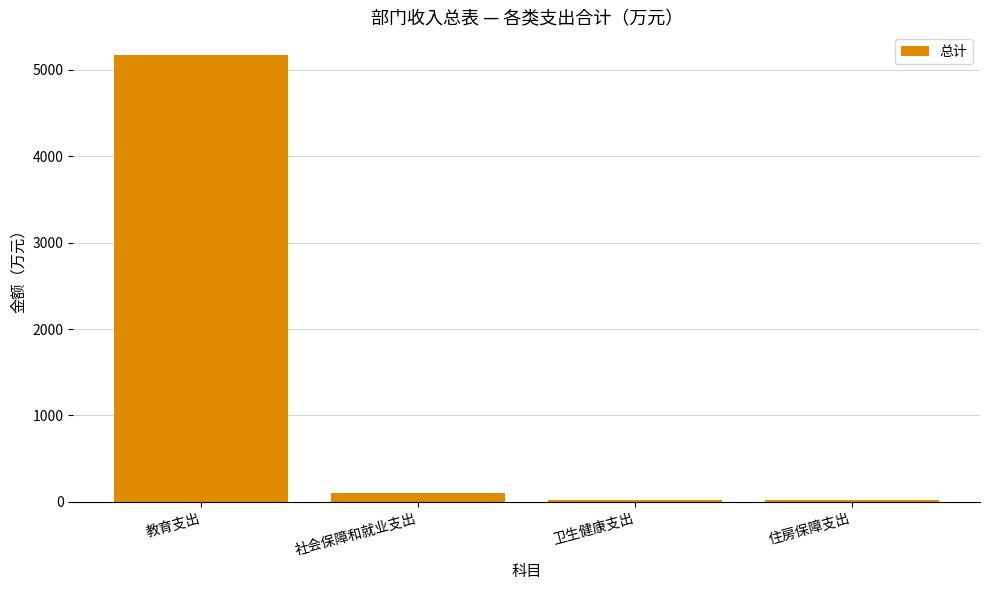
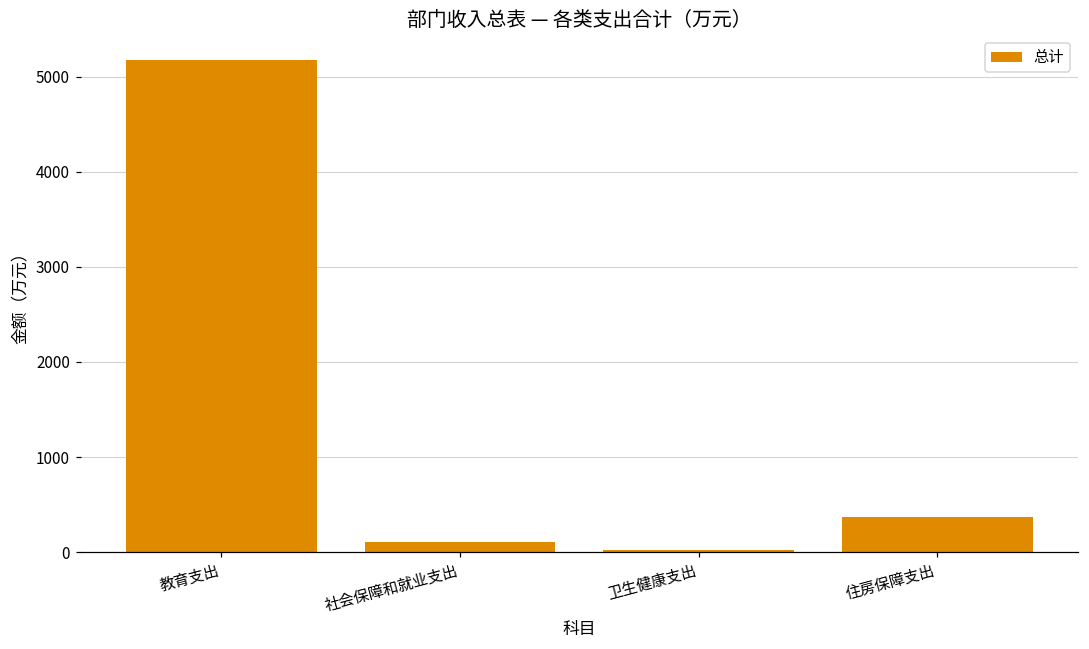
  {
    "教育支出": 5200,
    "社会保障和就业支出": 100,
-   "住房保障支出": 0
+   "住房保障支出": 400
  }
